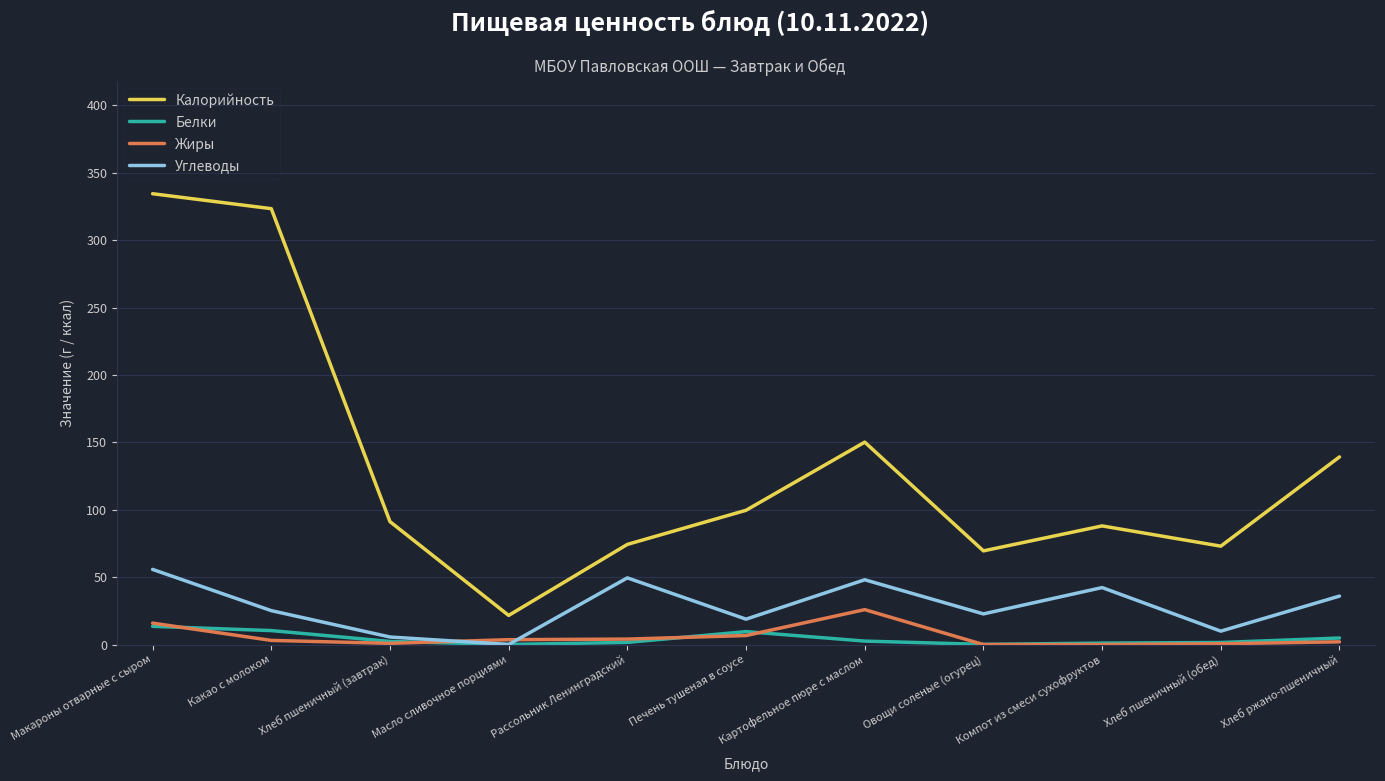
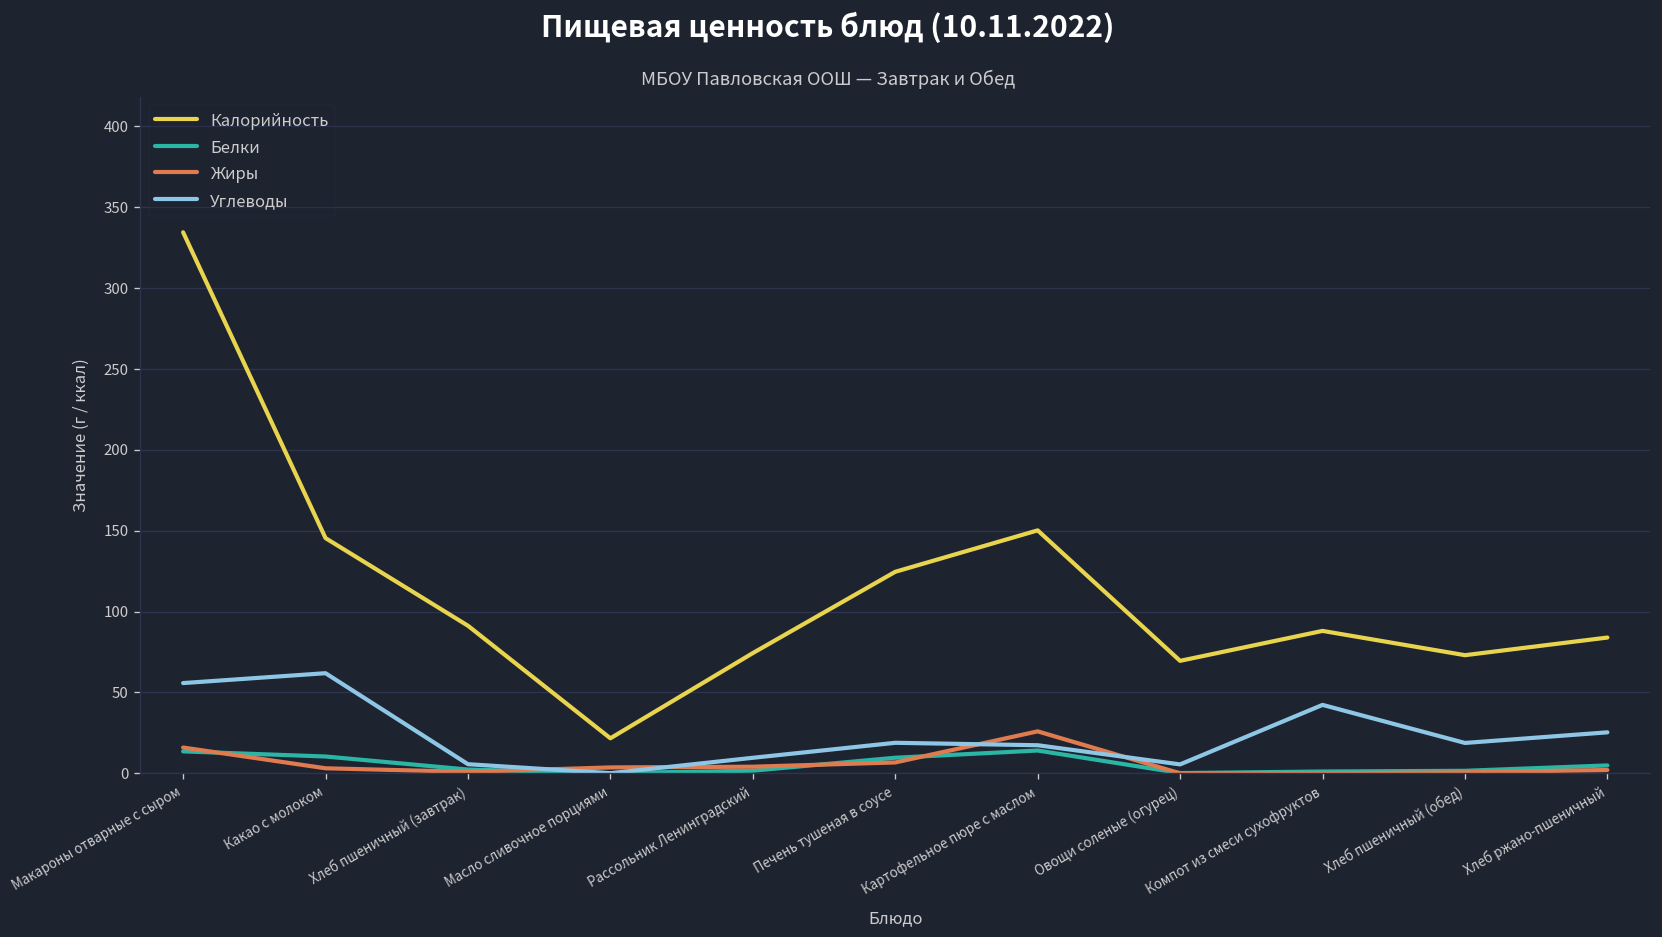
  {
    "Калорийность": {
      "Макароны отварные с сыром": 334,
-     "Какао с молоком": 323,
+     "Какао с молоком": 145,
      "Хлеб пшеничный (завтрак)": 91,
      "Масло сливочное порциями": 22,
      "Рассольник Ленинградский": 74,
-     "Печень тушеная в соусе": 100,
+     "Печень тушеная в соусе": 125,
      "Картофельное пюре с маслом": 150,
      "Овощи соленые (огурец)": 70,
      "Компот из смеси сухофруктов": 88,
      "Хлеб пшеничный (обед)": 73,
-     "Хлеб ржано-пшеничный": 139
+     "Хлеб ржано-пшеничный": 84
    },
    "Белки": {
      "Макароны отварные с сыром": 14,
      "Какао с молоком": 10,
      "Рассольник Ленинградский": 2,
      "Печень тушеная в соусе": 10,
-     "Картофельное пюре с маслом": 3,
+     "Картофельное пюре с маслом": 14,
      "Хлеб ржано-пшеничный": 5
    },
    "Жиры": {
      "Макароны отварные с сыром": 16,
      "Какао с молоком": 3,
      "Масло сливочное порциями": 4,
      "Рассольник Ленинградский": 4,
      "Печень тушеная в соусе": 7,
      "Картофельное пюре с маслом": 26,
      "Хлеб ржано-пшеничный": 2
    },
    "Углеводы": {
      "Макароны отварные с сыром": 56,
-     "Какао с молоком": 25,
+     "Какао с молоком": 62,
      "Хлеб пшеничный (завтрак)": 6,
-     "Рассольник Ленинградский": 49,
+     "Рассольник Ленинградский": 10,
      "Печень тушеная в соусе": 19,
-     "Картофельное пюре с маслом": 48,
-     "Овощи соленые (огурец)": 23,
+     "Картофельное пюре с маслом": 17,
+     "Овощи соленые (огурец)": 6,
      "Компот из смеси сухофруктов": 42,
-     "Хлеб пшеничный (обед)": 10,
-     "Хлеб ржано-пшеничный": 36
+     "Хлеб пшеничный (обед)": 19,
+     "Хлеб ржано-пшеничный": 25
    }
  }
